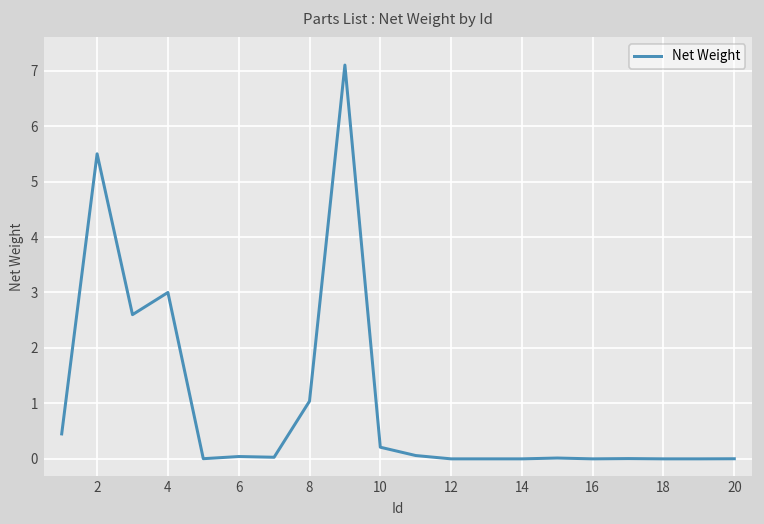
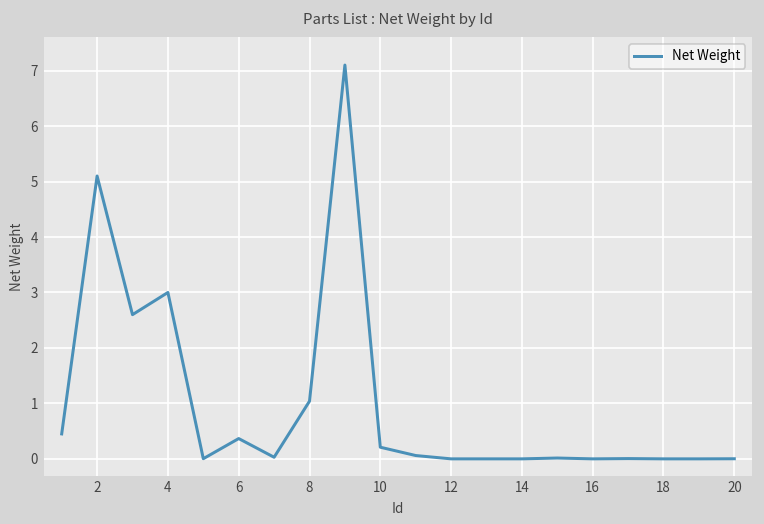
  {
-   "2": 5.5,
+   "2": 5.1,
    "4": 3.0,
-   "6": 0.0,
+   "6": 0.4,
    "8": 1.0,
    "10": 0.2,
    "12": 0.0,
    "14": 0.0,
    "16": 0.0,
    "18": 0.0,
    "20": 0.0
  }
